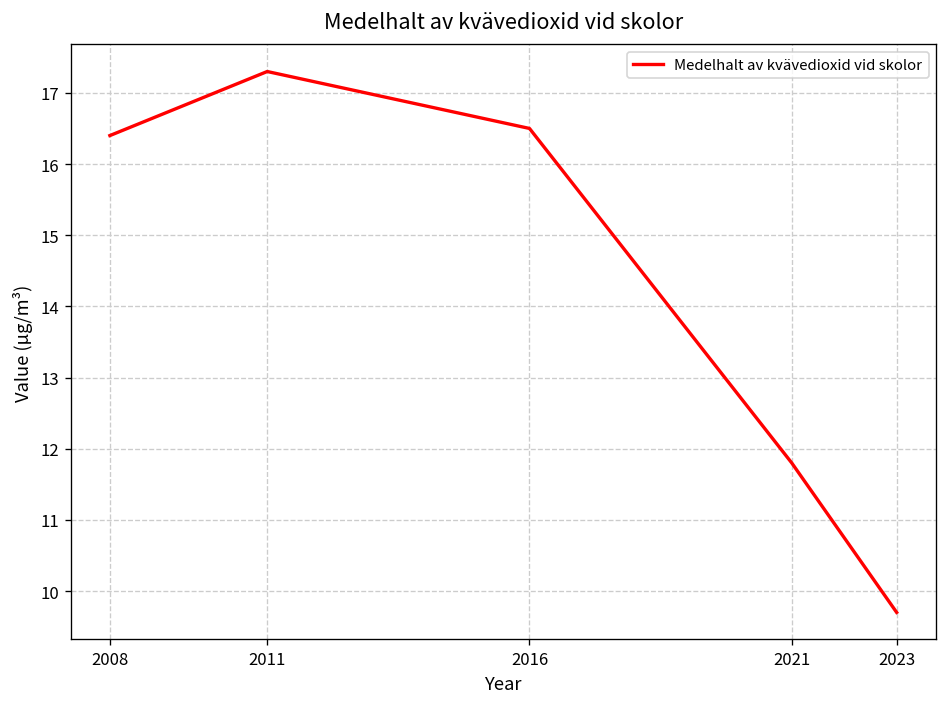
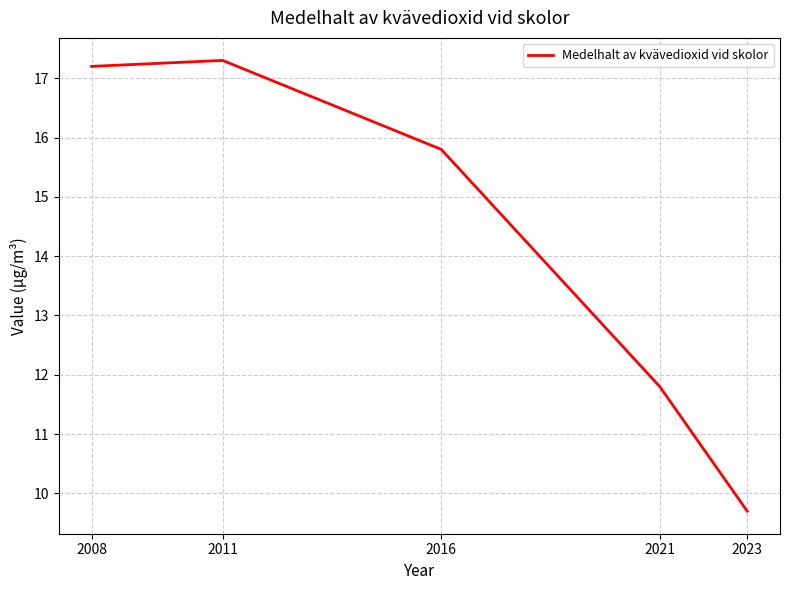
  {
-   "2008": 16.4,
+   "2008": 17.2,
    "2011": 17.3,
-   "2016": 16.5,
+   "2016": 15.8,
    "2021": 11.8,
    "2023": 9.7
  }
